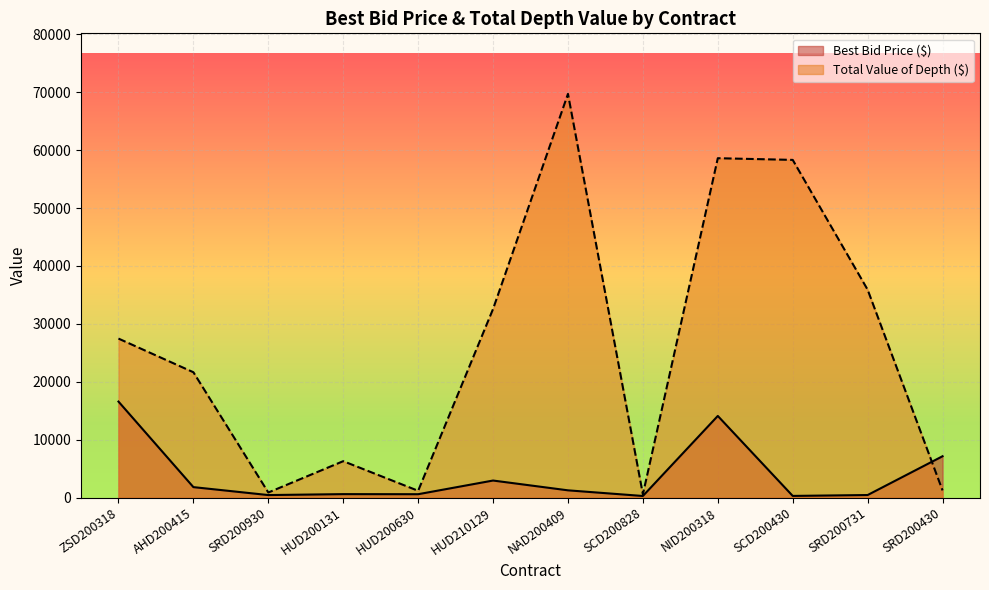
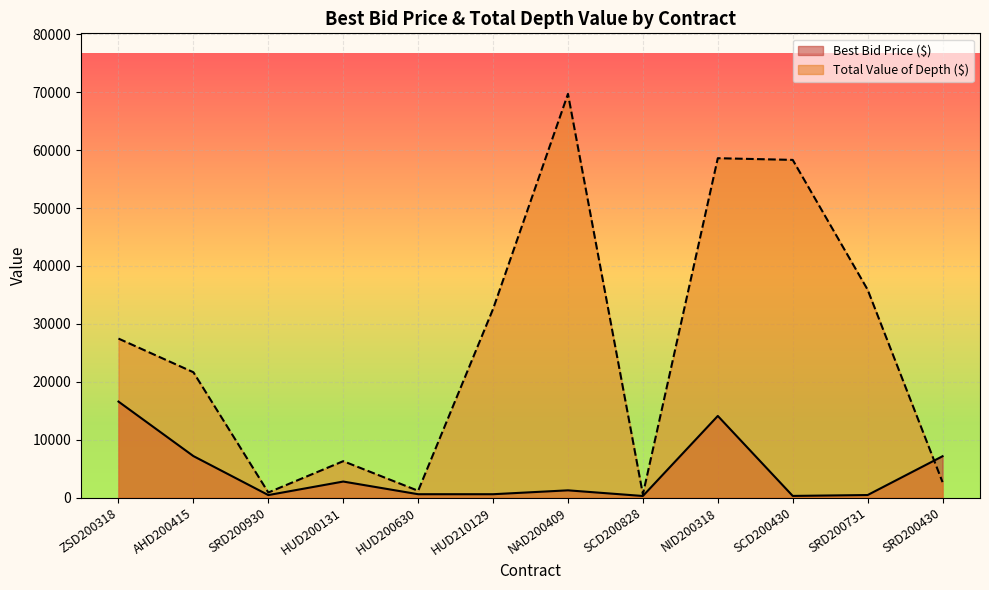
  {
    "Best Bid Price ($)": {
      "ZSD200318": 17000,
-     "AHD200415": 2000,
+     "AHD200415": 7000,
      "SRD200930": 0,
-     "HUD200131": 1000,
+     "HUD200131": 3000,
      "HUD200630": 1000,
-     "HUD210129": 3000,
+     "HUD210129": 1000,
      "NAD200409": 1000,
      "NID200318": 14000,
      "SCD200430": 0,
      "SRD200731": 0,
      "SRD200430": 7000
    },
    "Total Value of Depth ($)": {
      "ZSD200318": 27000,
      "AHD200415": 22000,
      "SRD200930": 1000,
      "HUD200131": 6000,
      "HUD200630": 1000,
      "HUD210129": 33000,
      "NAD200409": 70000,
      "NID200318": 59000,
      "SCD200430": 58000,
      "SRD200731": 36000,
-     "SRD200430": 1000
+     "SRD200430": 3000
    }
  }
